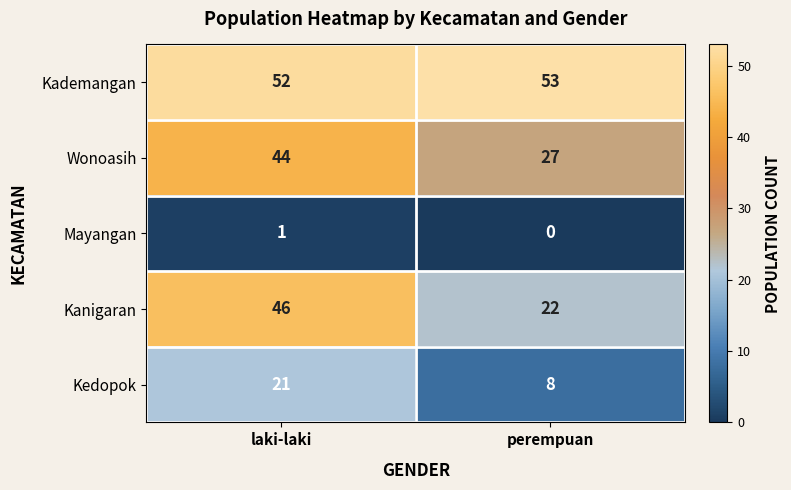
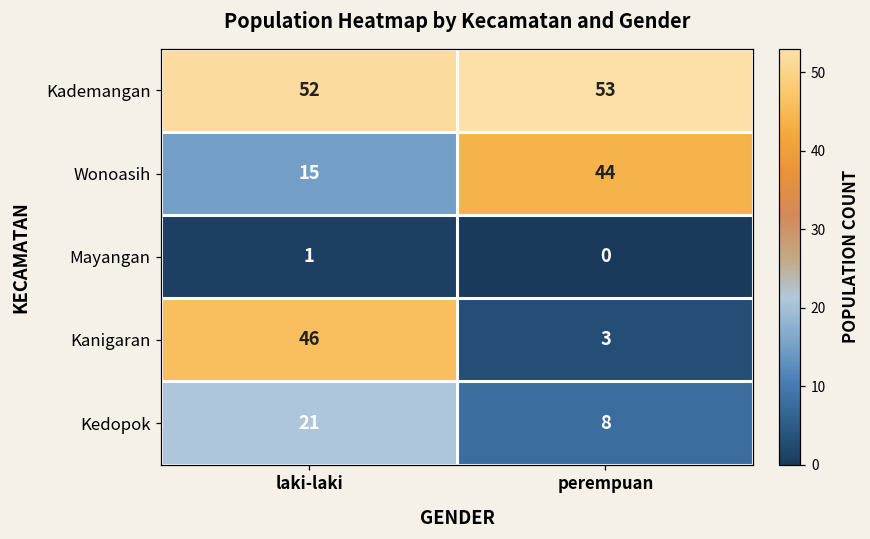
  {
    "Kademangan": {
      "laki-laki": 52,
      "perempuan": 53
    },
    "Wonoasih": {
-     "laki-laki": 44,
-     "perempuan": 27
+     "laki-laki": 15,
+     "perempuan": 44
    },
    "Mayangan": {
      "laki-laki": 1,
      "perempuan": 0
    },
    "Kanigaran": {
      "laki-laki": 46,
-     "perempuan": 22
+     "perempuan": 3
    },
    "Kedopok": {
      "laki-laki": 21,
      "perempuan": 8
    }
  }
